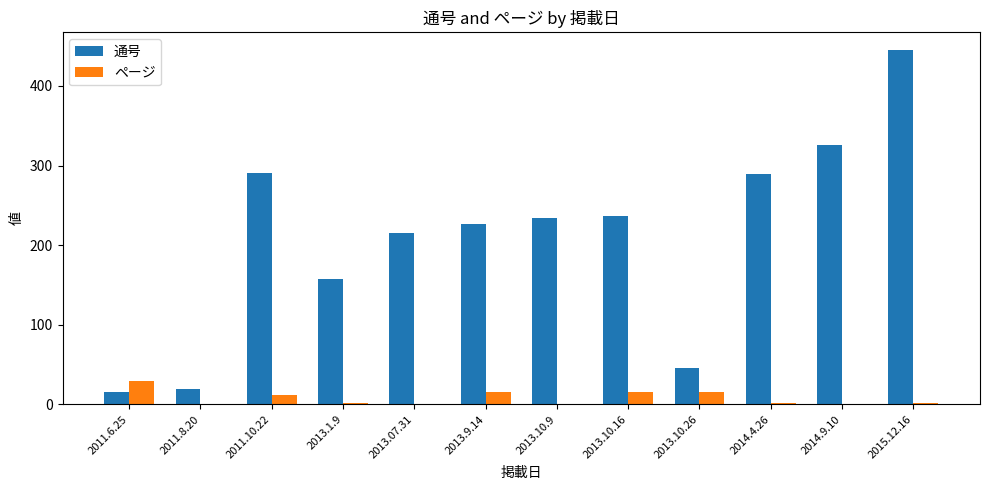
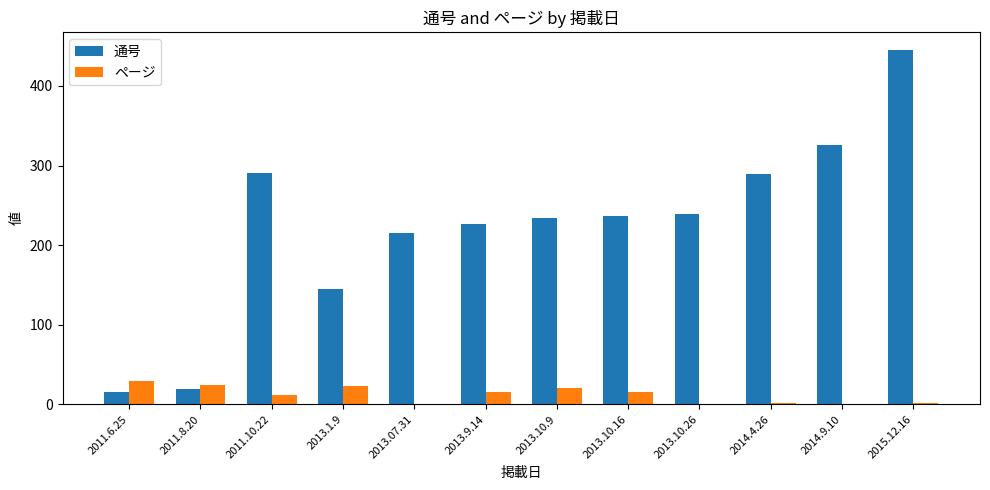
  {
    "通号": {
      "2011.6.25": 20,
      "2011.8.20": 20,
      "2011.10.22": 290,
-     "2013.1.9": 160,
+     "2013.1.9": 150,
      "2013.07.31": 220,
      "2013.9.14": 230,
      "2013.10.9": 230,
      "2013.10.16": 240,
-     "2013.10.26": 50,
+     "2013.10.26": 240,
      "2014.4.26": 290,
      "2014.9.10": 330,
      "2015.12.16": 450
    },
    "ページ": {
      "2011.6.25": 30,
-     "2011.8.20": 0,
+     "2011.8.20": 20,
      "2011.10.22": 10,
-     "2013.1.9": 0,
+     "2013.1.9": 20,
      "2013.9.14": 20,
-     "2013.10.9": 0,
+     "2013.10.9": 20,
      "2013.10.16": 20,
-     "2013.10.26": 20
+     "2013.10.26": 0
    }
  }
